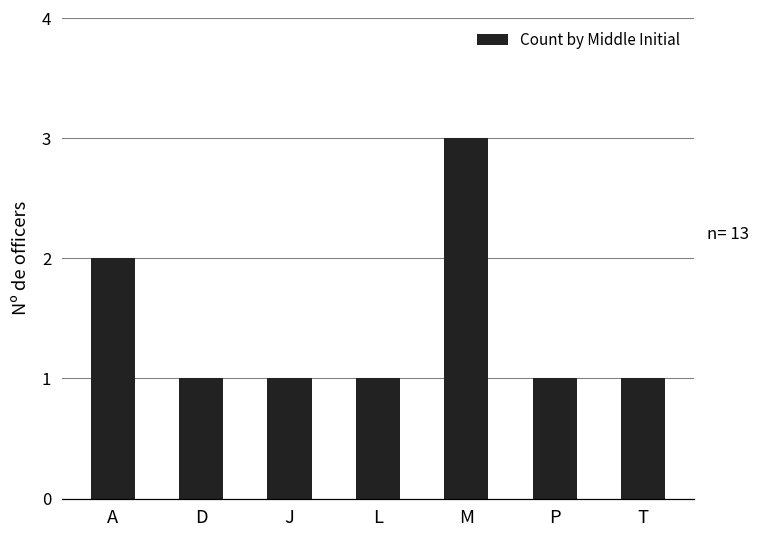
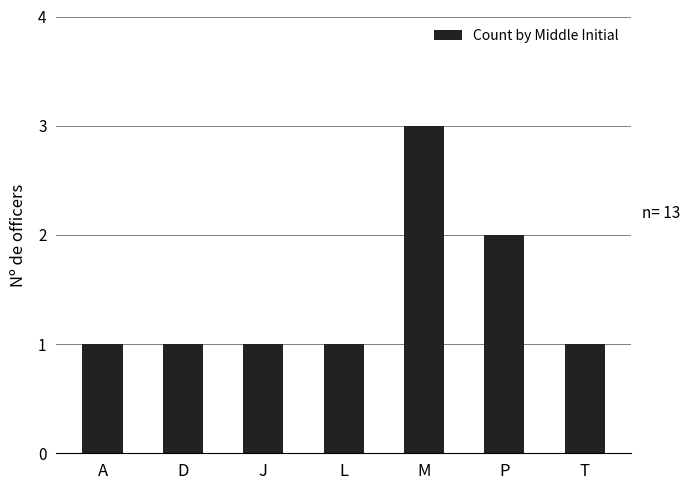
  {
-   "A": 2,
+   "A": 1,
    "D": 1,
    "J": 1,
    "L": 1,
    "M": 3,
-   "P": 1,
+   "P": 2,
    "T": 1
  }
